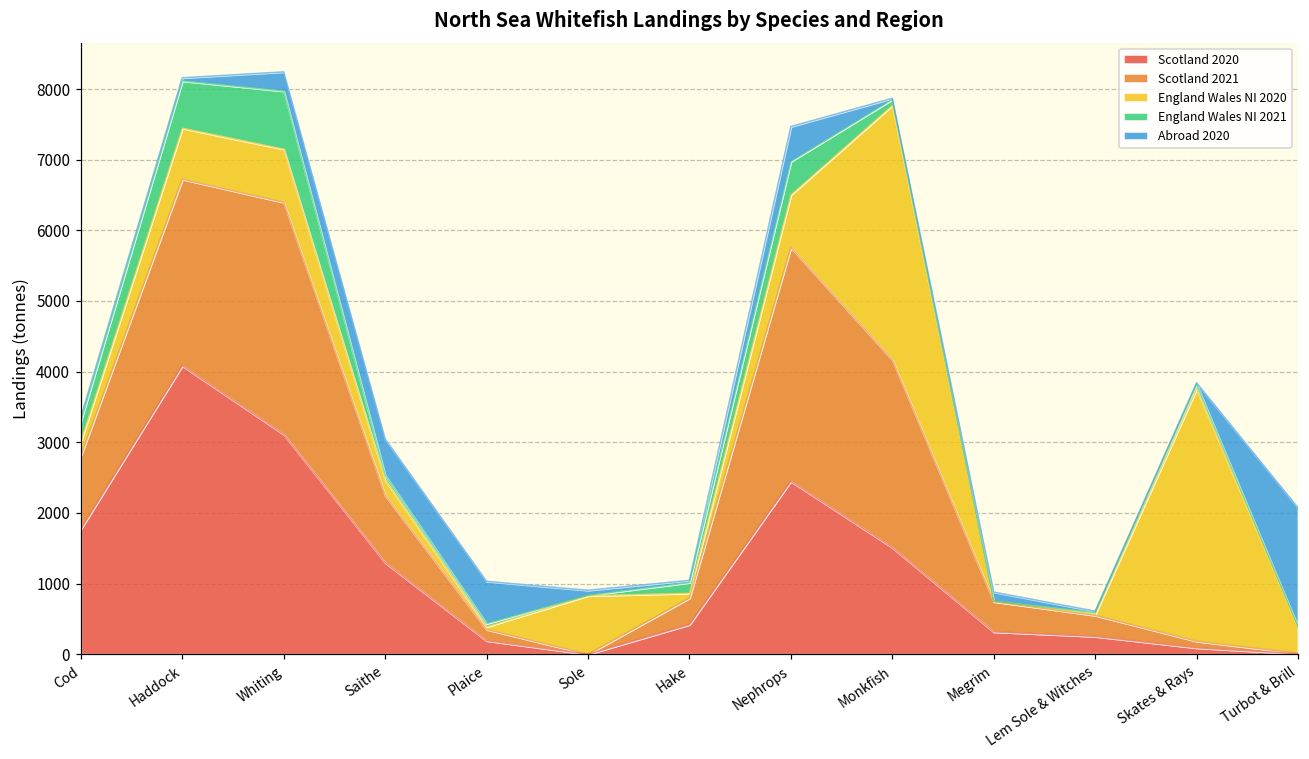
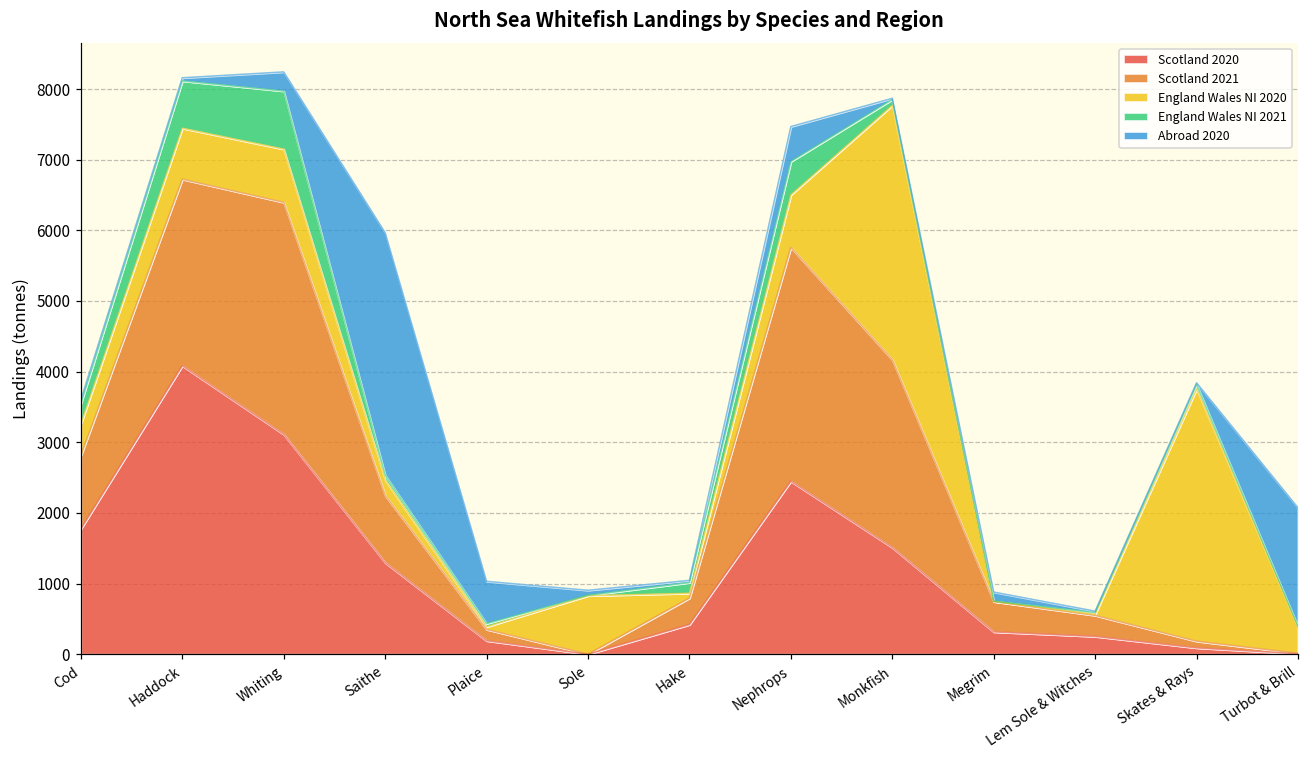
  {
    "England Wales NI 2020": {
-     "Cod": 200,
+     "Cod": 400,
      "Haddock": 700,
      "Whiting": 800,
      "Saithe": 200,
      "Hake": 100,
      "Nephrops": 700,
      "Monkfish": 3600,
      "Skates & Rays": 3600
    },
    "England Wales NI 2021": {
      "Cod": 300,
      "Haddock": 700,
      "Whiting": 800,
      "Saithe": 100,
      "Plaice": 0,
      "Nephrops": 500
    },
    "Abroad 2020": {
      "Cod": 100,
      "Haddock": 0,
      "Whiting": 300,
-     "Saithe": 500,
+     "Saithe": 3400,
      "Plaice": 600,
      "Sole": 100,
      "Nephrops": 500,
      "Megrim": 100,
      "Turbot & Brill": 1700
    }
  }
